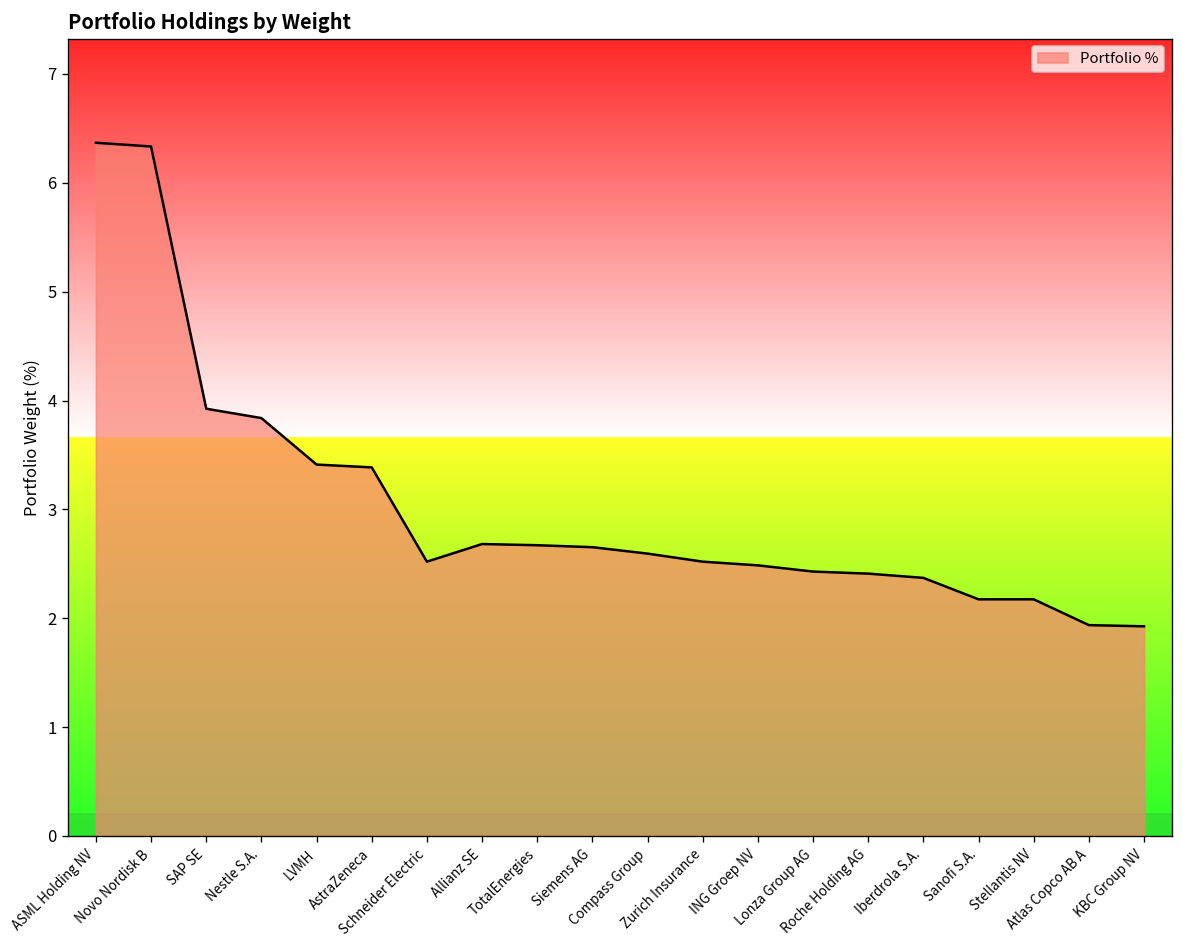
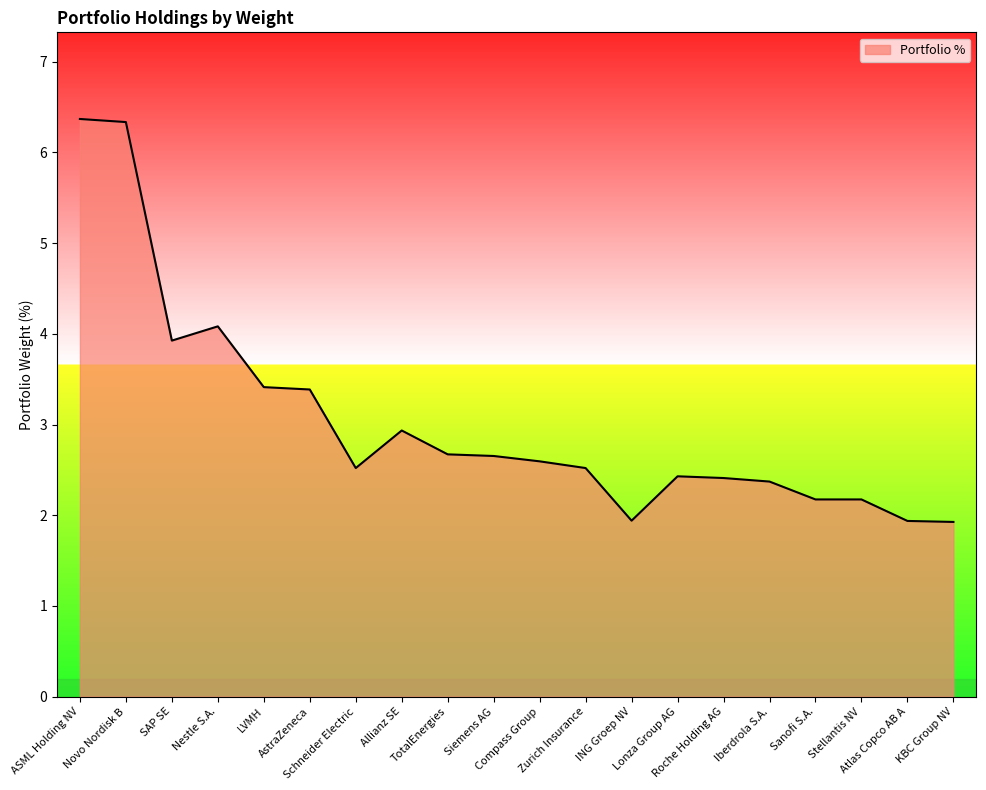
  {
    "ASML Holding NV": 6.4,
    "Novo Nordisk B": 6.3,
    "SAP SE": 3.9,
-   "Nestle S.A.": 3.8,
+   "Nestle S.A.": 4.1,
    "LVMH": 3.4,
    "AstraZeneca": 3.4,
    "Schneider Electric": 2.5,
-   "Allianz SE": 2.7,
+   "Allianz SE": 2.9,
    "TotalEnergies": 2.7,
    "Siemens AG": 2.7,
    "Compass Group": 2.6,
    "Zurich Insurance": 2.5,
-   "ING Groep NV": 2.5,
+   "ING Groep NV": 1.9,
    "Lonza Group AG": 2.4,
    "Roche Holding AG": 2.4,
    "Iberdrola S.A.": 2.4,
    "Sanofi S.A.": 2.2,
    "Stellantis NV": 2.2,
    "Atlas Copco AB A": 1.9,
    "KBC Group NV": 1.9
  }
